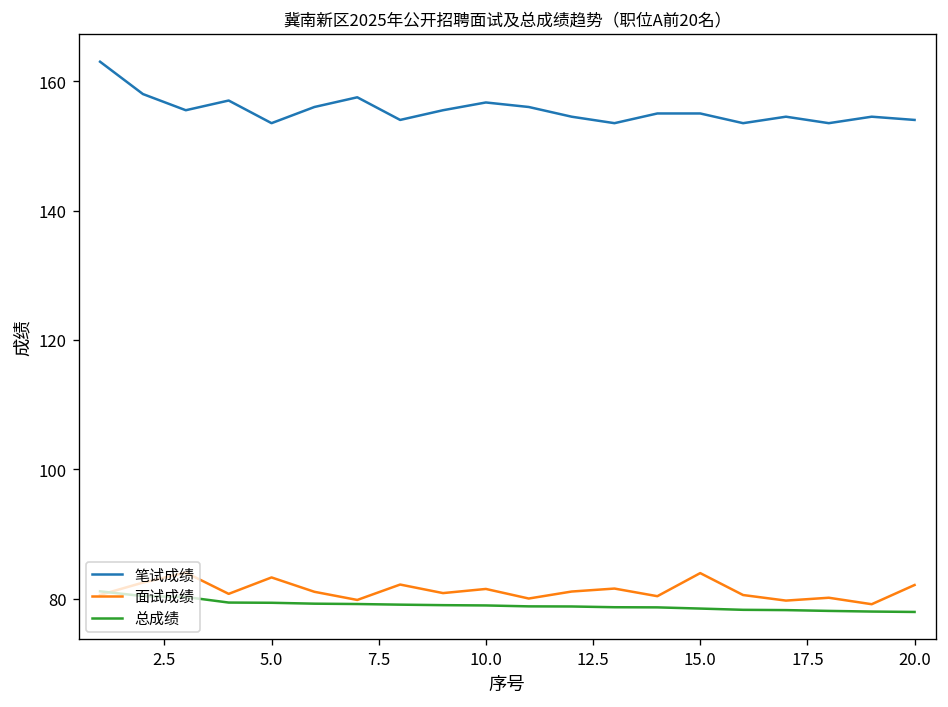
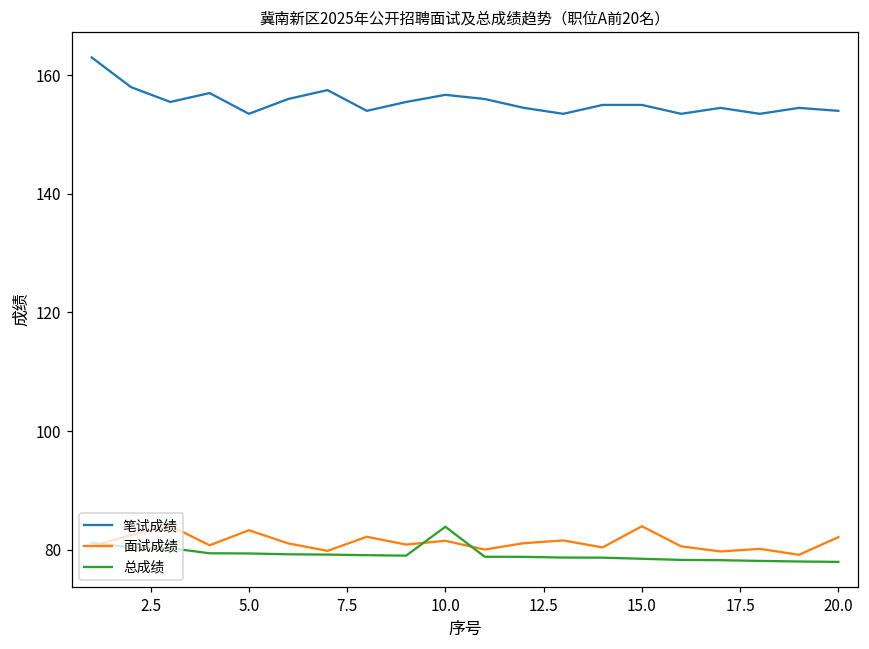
  {
    "笔试成绩": {
      "5.0": 154,
      "10.0": 157,
      "15.0": 155,
      "20.0": 154
    },
    "面试成绩": {
      "5.0": 83,
      "10.0": 82,
      "15.0": 84,
      "20.0": 82
    },
    "总成绩": {
      "5.0": 79,
-     "10.0": 79,
+     "10.0": 84,
      "15.0": 78,
      "20.0": 78
    }
  }
